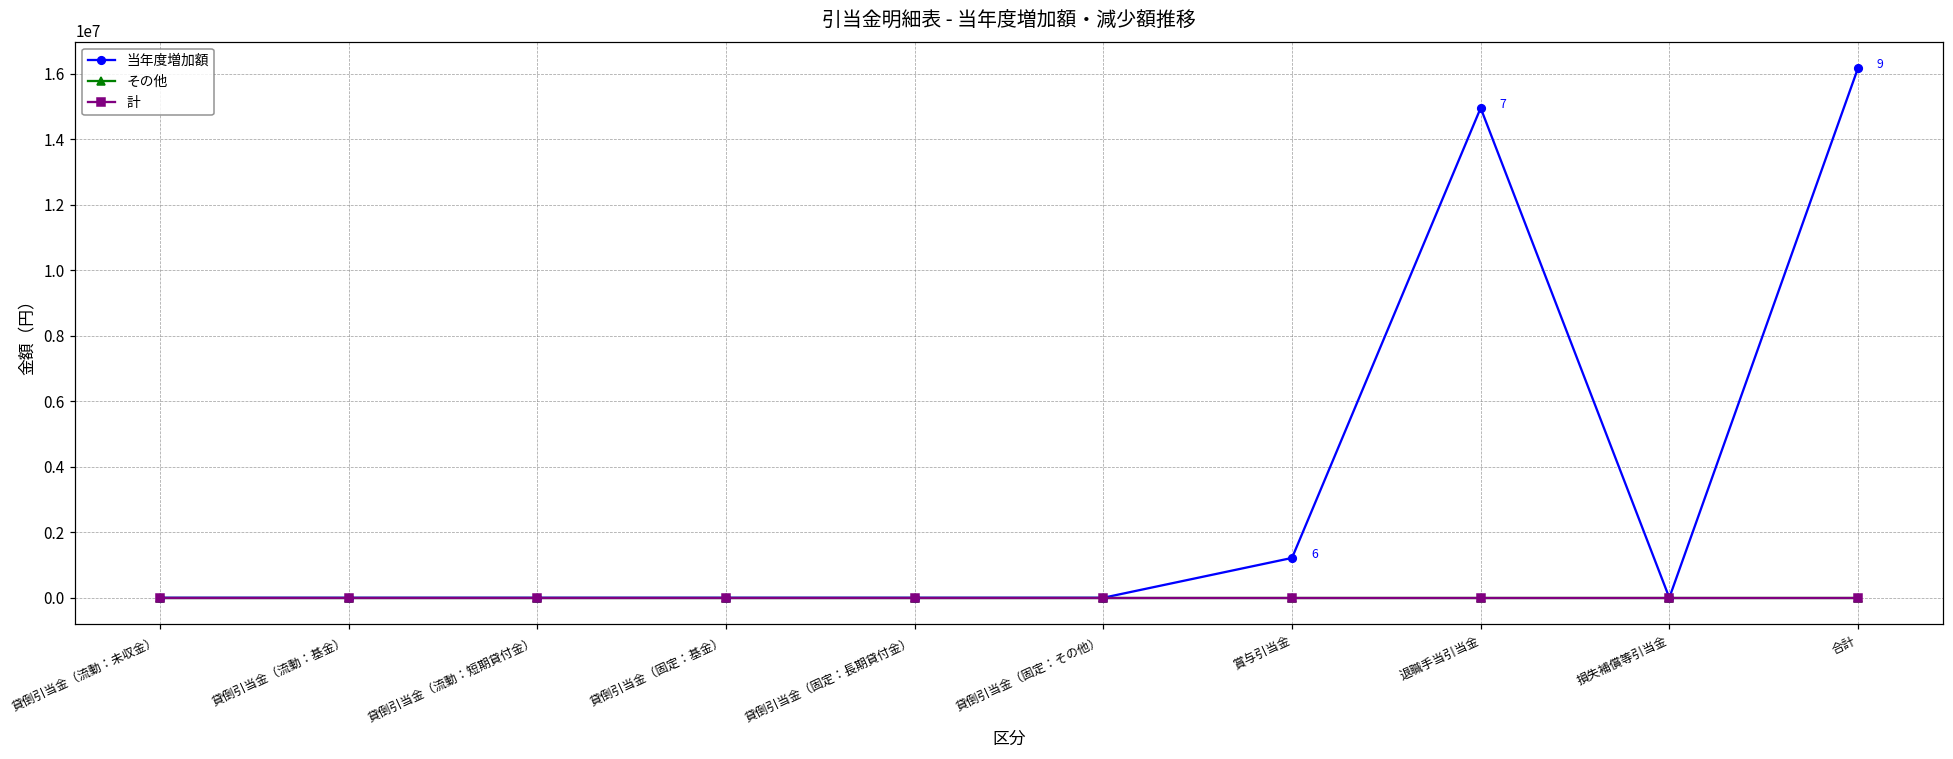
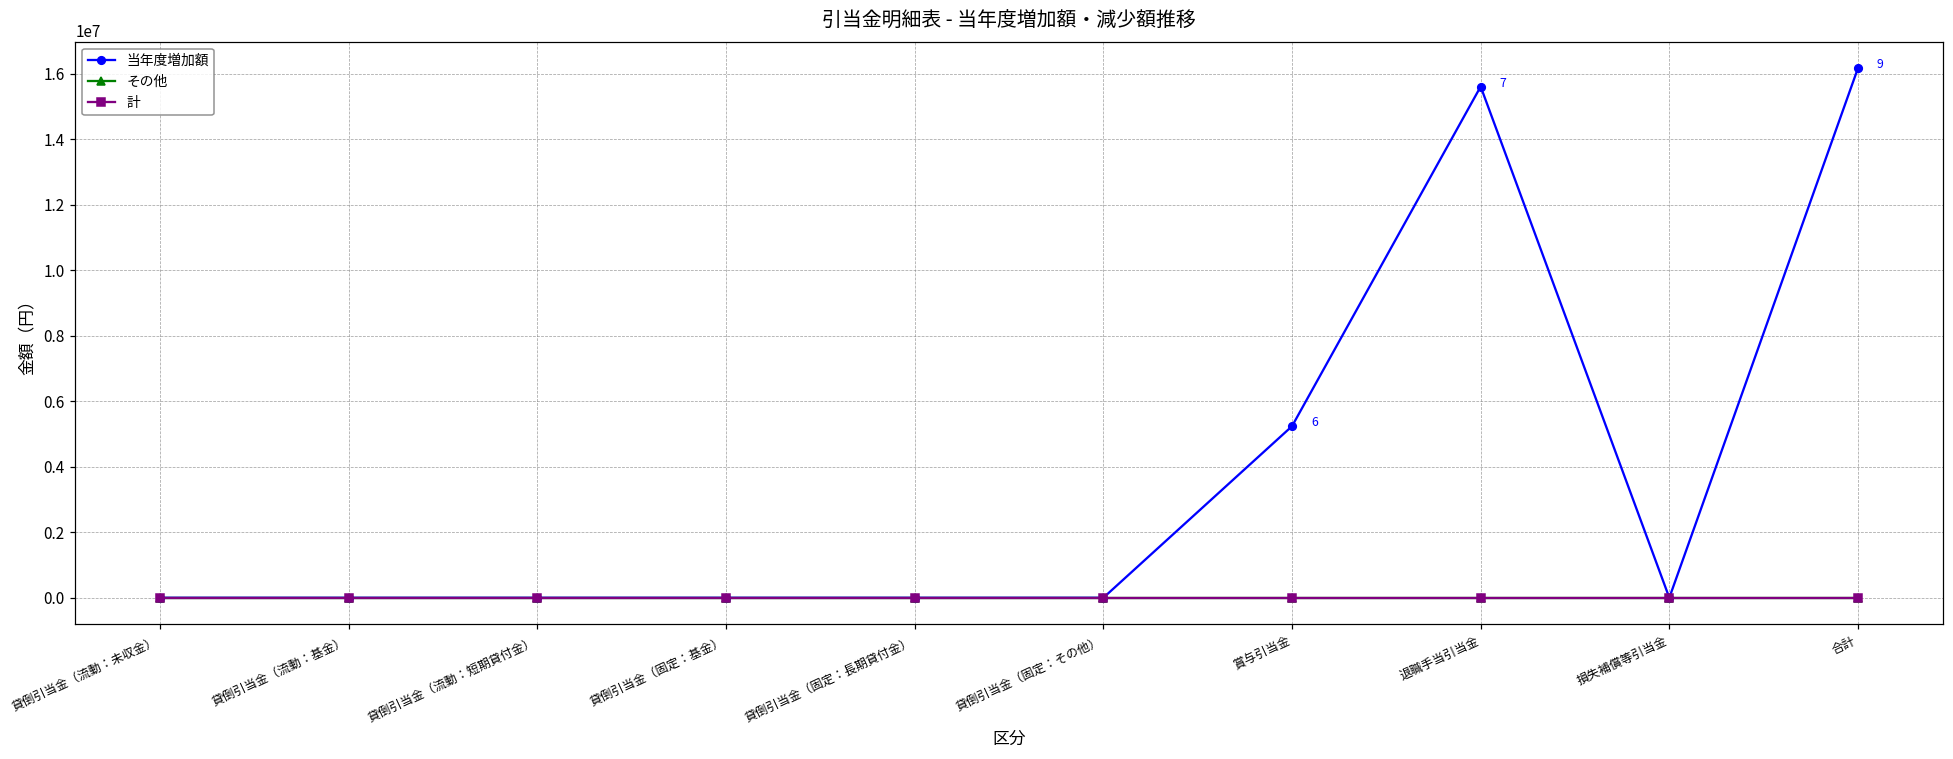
  {
    "当年度増加額": {
-     "賞与引当金": 1200000,
-     "退職手当引当金": 14900000
+     "賞与引当金": 5200000,
+     "退職手当引当金": 15600000
    },
    "計": {
      "賞与引当金": 0,
      "退職手当引当金": 0,
      "合計": 0
    }
  }
